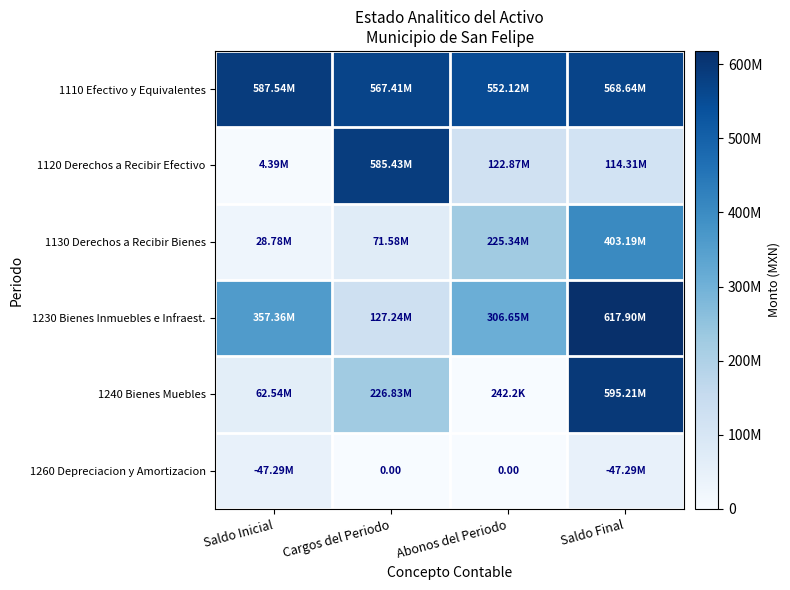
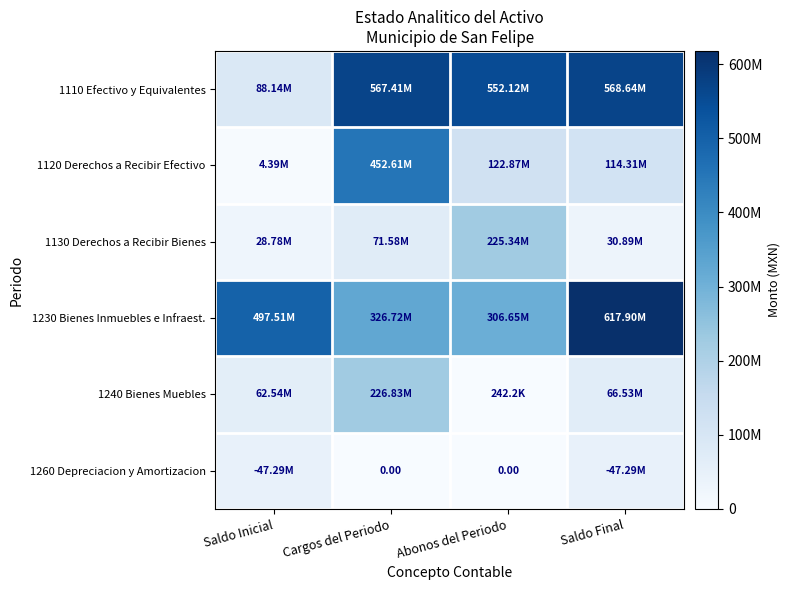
  {
    "1110 Efectivo y Equivalentes": {
-     "Saldo Inicial": "587.54M",
+     "Saldo Inicial": "88.14M",
      "Cargos del Periodo": "567.41M",
      "Abonos del Periodo": "552.12M",
      "Saldo Final": "568.64M"
    },
    "1120 Derechos a Recibir Efectivo": {
      "Saldo Inicial": "4.39M",
-     "Cargos del Periodo": "585.43M",
+     "Cargos del Periodo": "452.61M",
      "Abonos del Periodo": "122.87M",
      "Saldo Final": "114.31M"
    },
    "1130 Derechos a Recibir Bienes": {
      "Saldo Inicial": "28.78M",
      "Cargos del Periodo": "71.58M",
      "Abonos del Periodo": "225.34M",
-     "Saldo Final": "403.19M"
+     "Saldo Final": "30.89M"
    },
    "1230 Bienes Inmuebles e Infraest.": {
-     "Saldo Inicial": "357.36M",
-     "Cargos del Periodo": "127.24M",
+     "Saldo Inicial": "497.51M",
+     "Cargos del Periodo": "326.72M",
      "Abonos del Periodo": "306.65M",
      "Saldo Final": "617.90M"
    },
    "1240 Bienes Muebles": {
      "Saldo Inicial": "62.54M",
      "Cargos del Periodo": "226.83M",
      "Abonos del Periodo": "242.2K",
-     "Saldo Final": "595.21M"
+     "Saldo Final": "66.53M"
    },
    "1260 Depreciacion y Amortizacion": {
      "Saldo Inicial": "-47.29M",
      "Cargos del Periodo": "0.00",
      "Abonos del Periodo": "0.00",
      "Saldo Final": "-47.29M"
    }
  }
